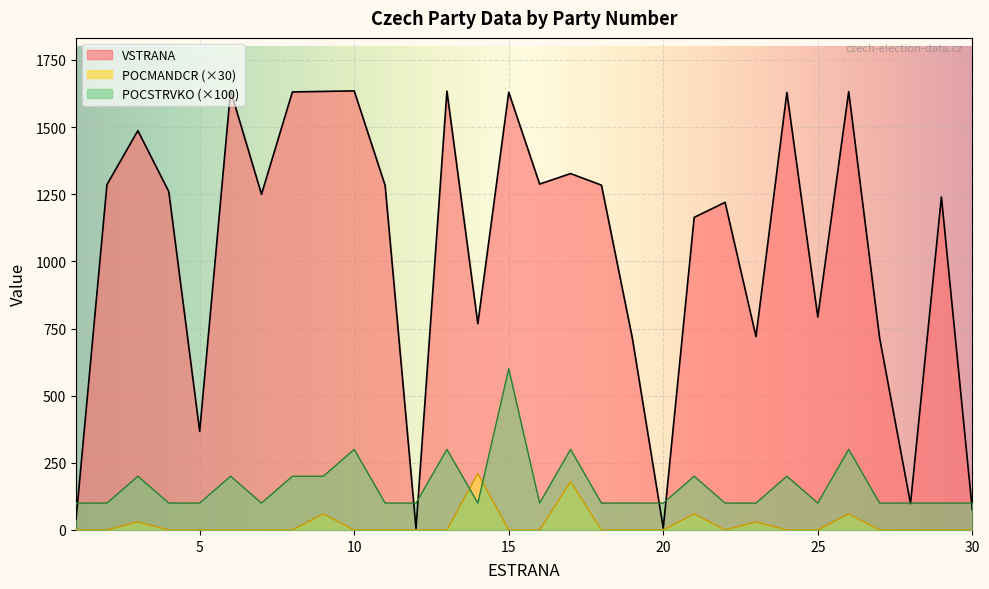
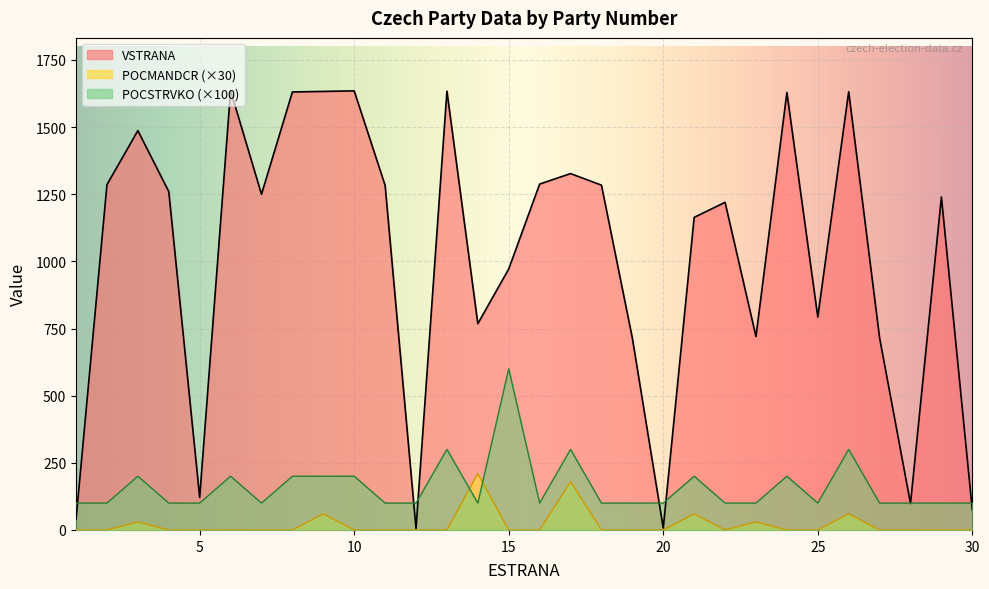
  {
    "VSTRANA": {
-     "5": 370,
+     "5": 120,
      "10": 1640,
-     "15": 1630,
+     "15": 970,
      "25": 790,
      "30": 70
    },
    "POCMANDCR (×30)": {
      "5": 0,
      "10": 0,
      "15": 0,
      "25": 0,
      "30": 0
    },
    "POCSTRVKO (×100)": {
      "5": 100,
-     "10": 300,
+     "10": 200,
      "15": 600,
      "20": 100,
      "25": 100,
      "30": 100
    }
  }
